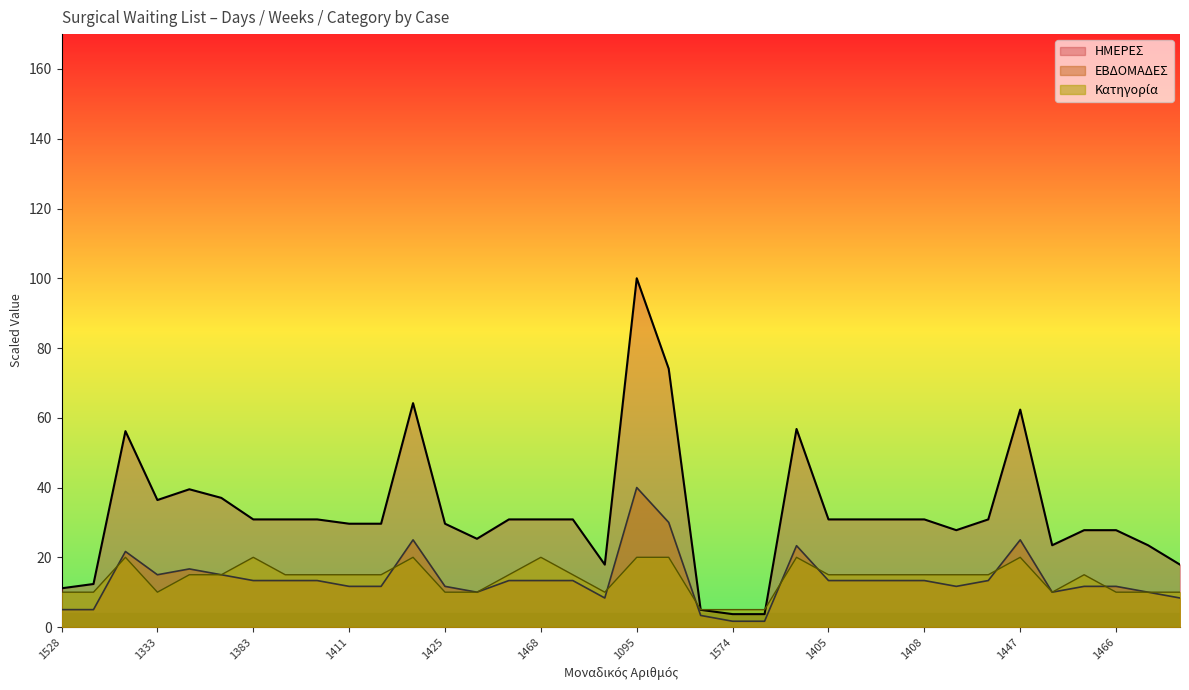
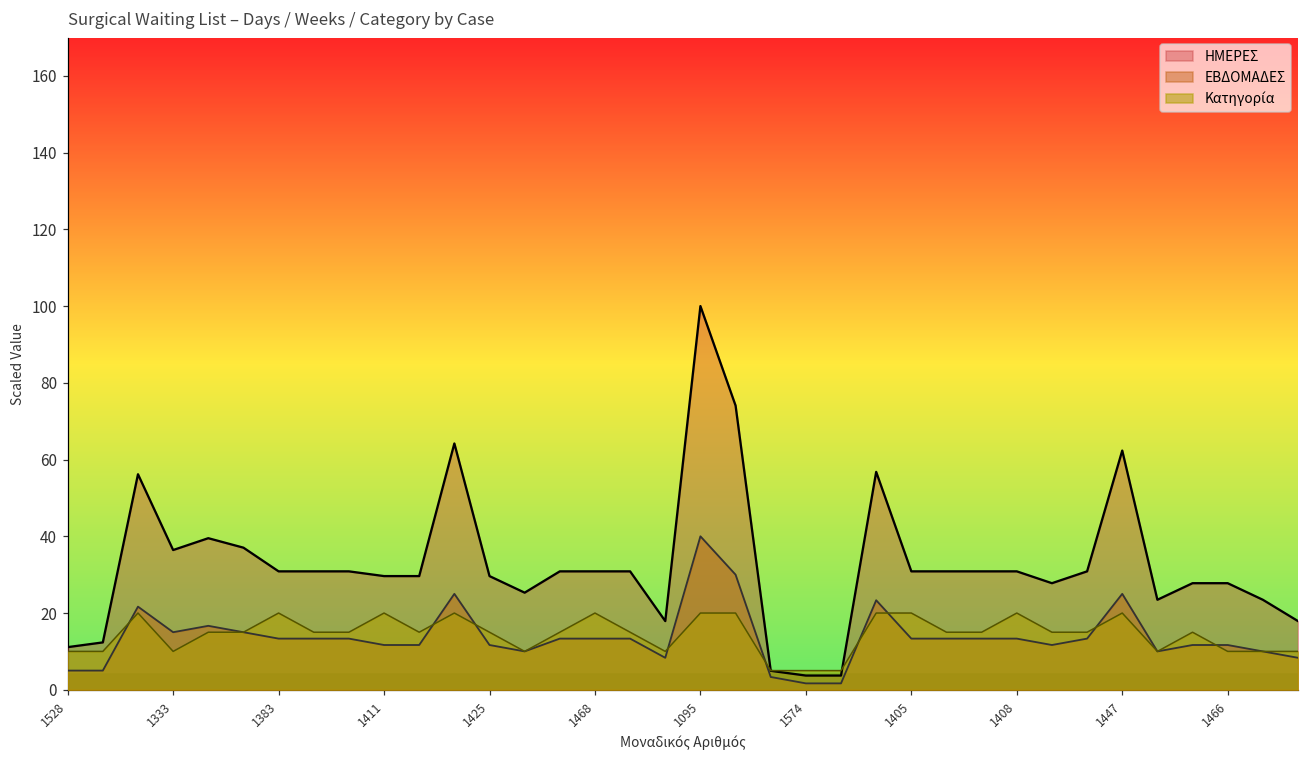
  {
    "Κατηγορία": {
      "1528": 10,
      "1333": 10,
      "1383": 20,
-     "1411": 15,
-     "1425": 10,
+     "1411": 20,
+     "1425": 15,
      "1468": 20,
      "1095": 20,
      "1574": 5,
-     "1405": 15,
-     "1408": 15,
+     "1405": 20,
+     "1408": 20,
      "1447": 20,
      "1466": 10
    }
  }
